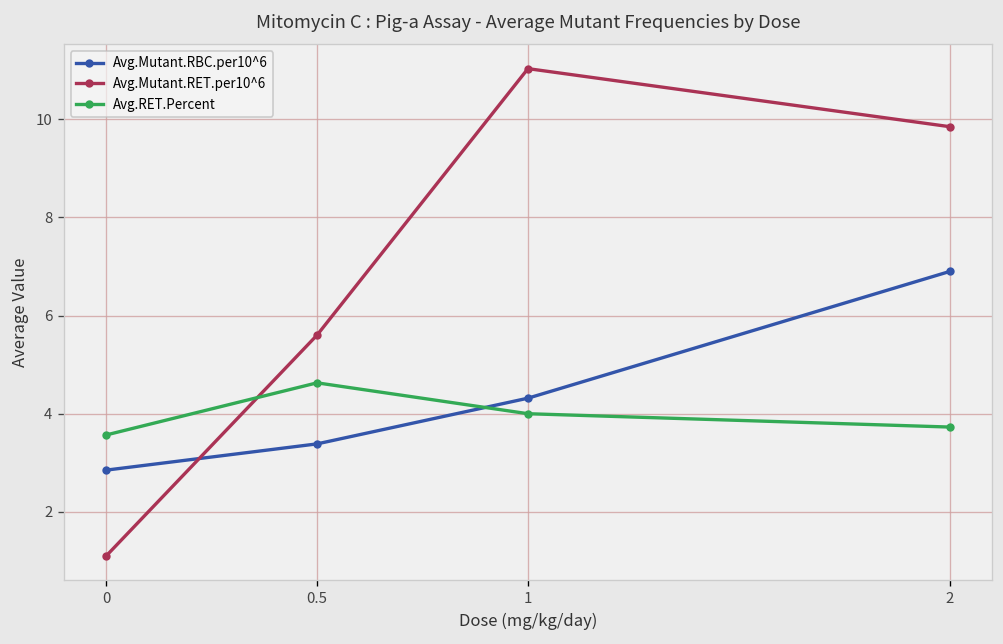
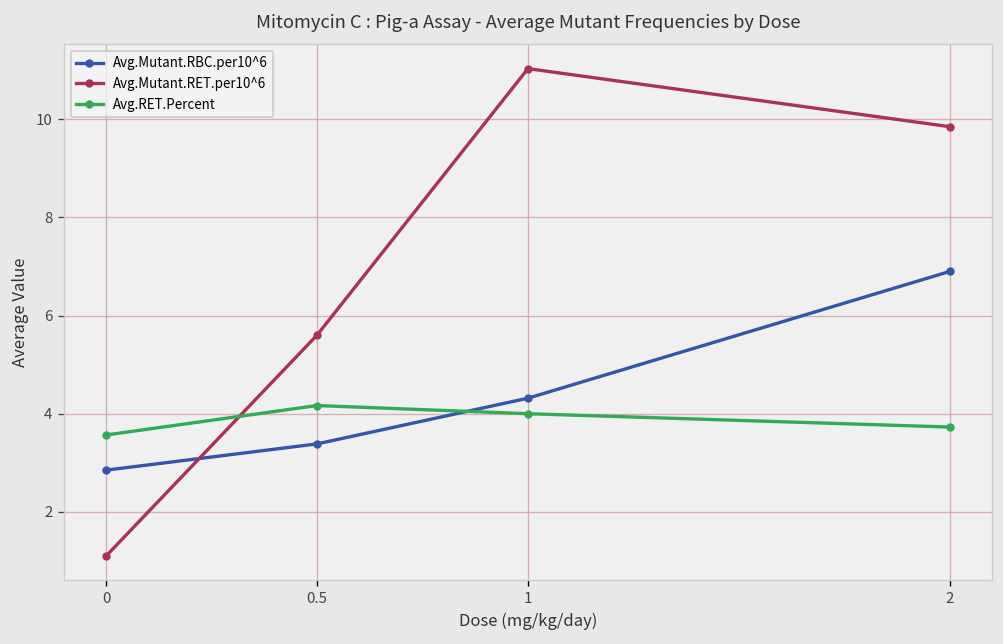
  {
    "Avg.Mutant.RBC.per10^6": {
      "0": 2.9,
      "0.5": 3.4,
      "1": 4.3,
      "2": 6.9
    },
    "Avg.Mutant.RET.per10^6": {
      "0": 1.1,
      "0.5": 5.6,
      "1": 11.0,
      "2": 9.9
    },
    "Avg.RET.Percent": {
      "0": 3.6,
-     "0.5": 4.6,
+     "0.5": 4.2,
      "1": 4.0,
      "2": 3.7
    }
  }
